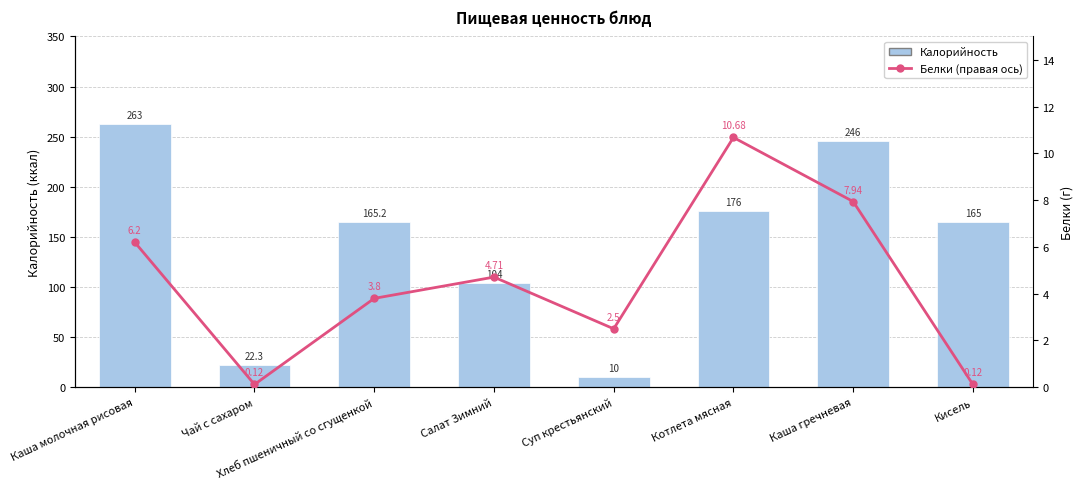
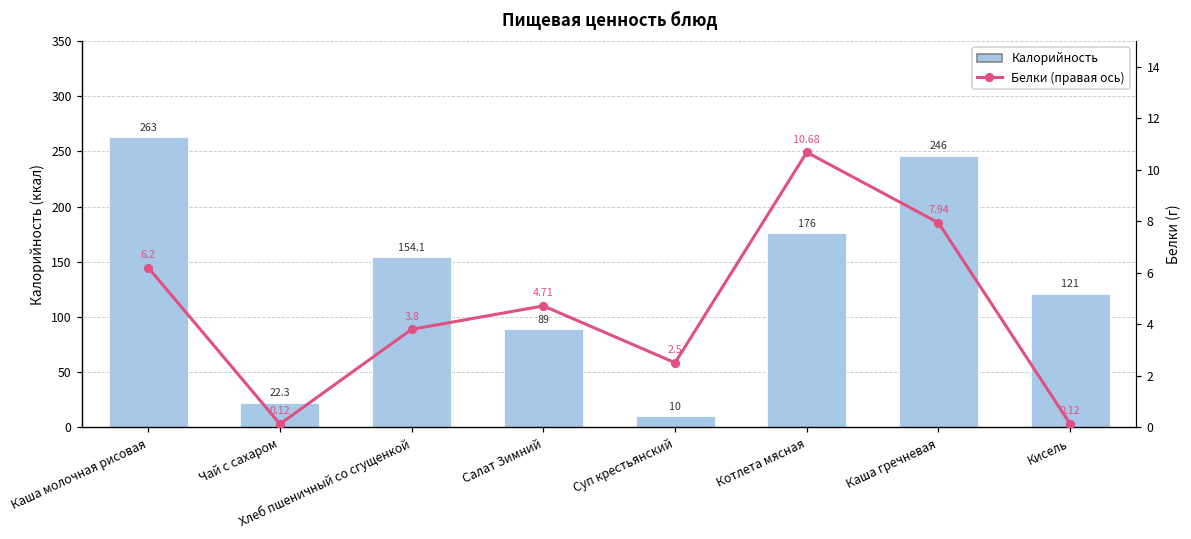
  {
    "Калорийность": {
      "Каша молочная рисовая": 263,
      "Чай с сахаром": 22.3,
-     "Хлеб пшеничный со сгущенкой": 165.2,
-     "Салат Зимний": 104,
+     "Хлеб пшеничный со сгущенкой": 154.1,
+     "Салат Зимний": 89,
      "Суп крестьянский": 10,
      "Котлета мясная": 176,
      "Каша гречневая": 246,
-     "Кисель": 165
+     "Кисель": 121
    }
  }
